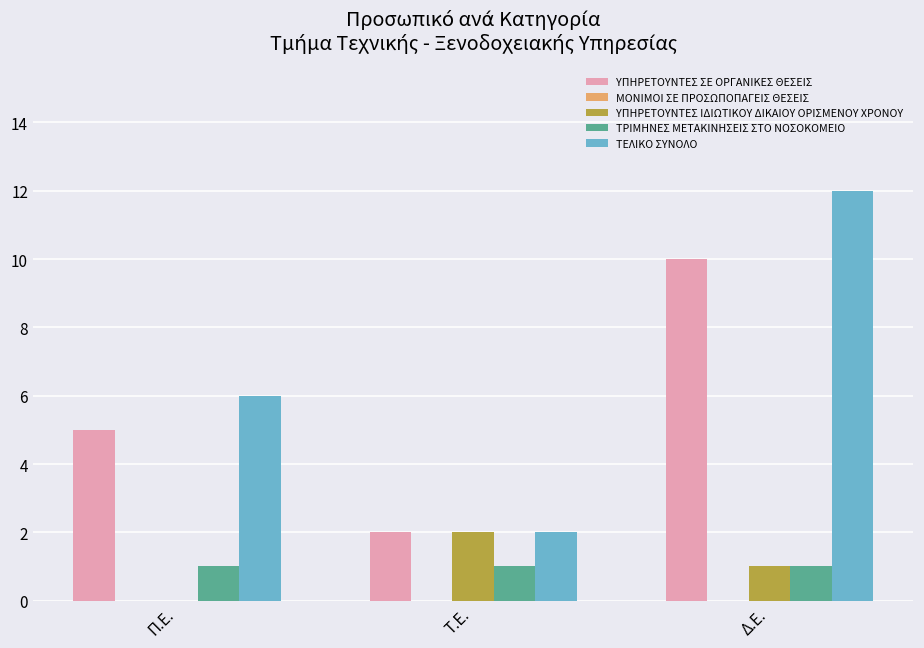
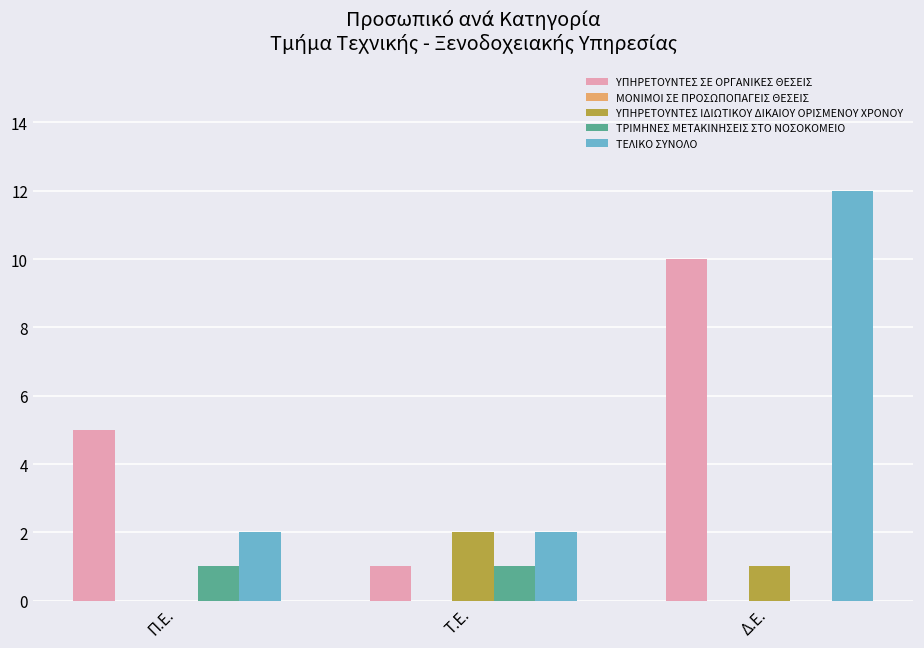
  {
    "ΥΠΗΡΕΤΟΥΝΤΕΣ ΣΕ ΟΡΓΑΝΙΚΕΣ ΘΕΣΕΙΣ": {
      "Π.Ε.": 5,
-     "Τ.Ε.": 2,
+     "Τ.Ε.": 1,
      "Δ.Ε.": 10
    },
    "ΜΟΝΙΜΟΙ ΣΕ ΠΡΟΣΩΠΟΠΑΓΕΙΣ ΘΕΣΕΙΣ": {
      "Π.Ε.": 0,
      "Τ.Ε.": 0,
      "Δ.Ε.": 0
    },
    "ΥΠΗΡΕΤΟΥΝΤΕΣ ΙΔΙΩΤΙΚΟΥ ΔΙΚΑΙΟΥ ΟΡΙΣΜΕΝΟΥ ΧΡΟΝΟΥ": {
      "Π.Ε.": 0,
      "Τ.Ε.": 2,
      "Δ.Ε.": 1
    },
    "ΤΡΙΜΗΝΕΣ ΜΕΤΑΚΙΝΗΣΕΙΣ ΣΤΟ ΝΟΣΟΚΟΜΕΙΟ": {
      "Π.Ε.": 1,
      "Τ.Ε.": 1,
-     "Δ.Ε.": 1
+     "Δ.Ε.": 0
    },
    "ΤΕΛΙΚΟ ΣΥΝΟΛΟ": {
-     "Π.Ε.": 6,
+     "Π.Ε.": 2,
      "Τ.Ε.": 2,
      "Δ.Ε.": 12
    }
  }
